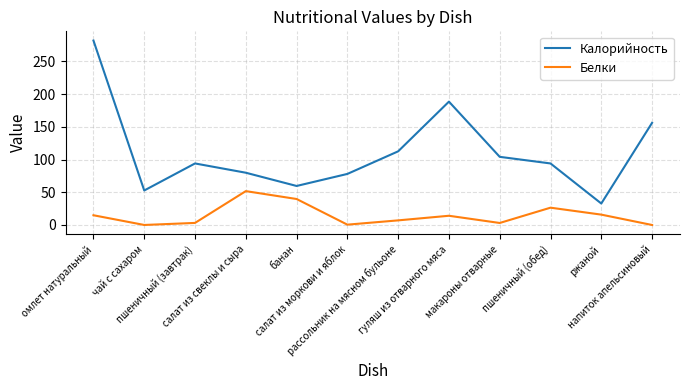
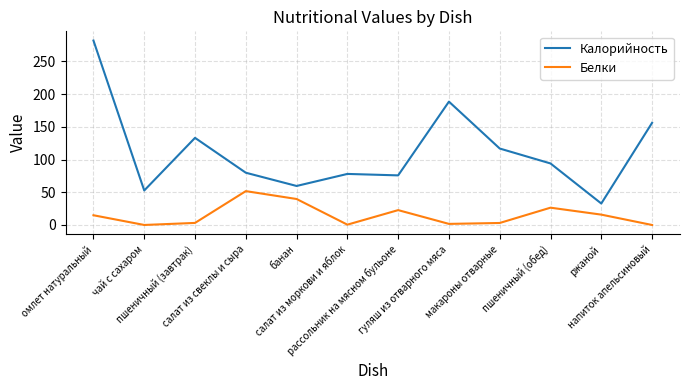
  {
    "Калорийность": {
      "омлет натуральный": 280,
      "чай с сахаром": 50,
-     "пшеничный (завтрак)": 90,
+     "пшеничный (завтрак)": 130,
      "салат из свеклы и сыра": 80,
      "банан": 60,
      "салат из моркови и яблок": 80,
-     "рассольник на мясном бульоне": 110,
+     "рассольник на мясном бульоне": 80,
      "гуляш из отварного мяса": 190,
-     "макароны отварные": 100,
+     "макароны отварные": 120,
      "пшеничный (обед)": 90,
      "ржаной": 30,
      "напиток апельсиновый": 160
    },
    "Белки": {
      "омлет натуральный": 10,
      "чай с сахаром": 0,
      "пшеничный (завтрак)": 0,
      "салат из свеклы и сыра": 50,
      "банан": 40,
      "салат из моркови и яблок": 0,
-     "рассольник на мясном бульоне": 10,
-     "гуляш из отварного мяса": 10,
+     "рассольник на мясном бульоне": 20,
+     "гуляш из отварного мяса": 0,
      "макароны отварные": 0,
      "пшеничный (обед)": 30,
      "ржаной": 20,
      "напиток апельсиновый": 0
    }
  }
